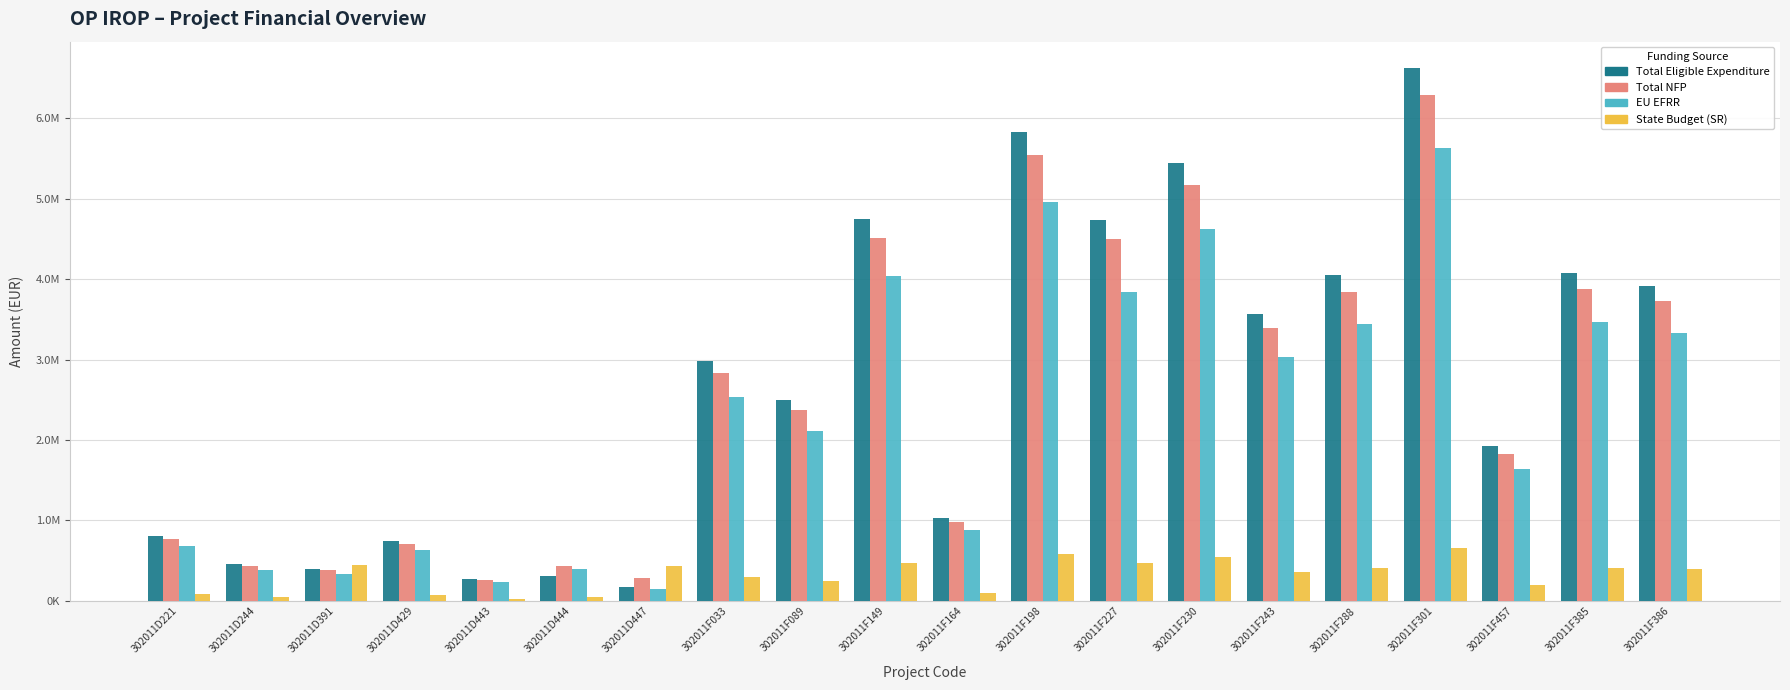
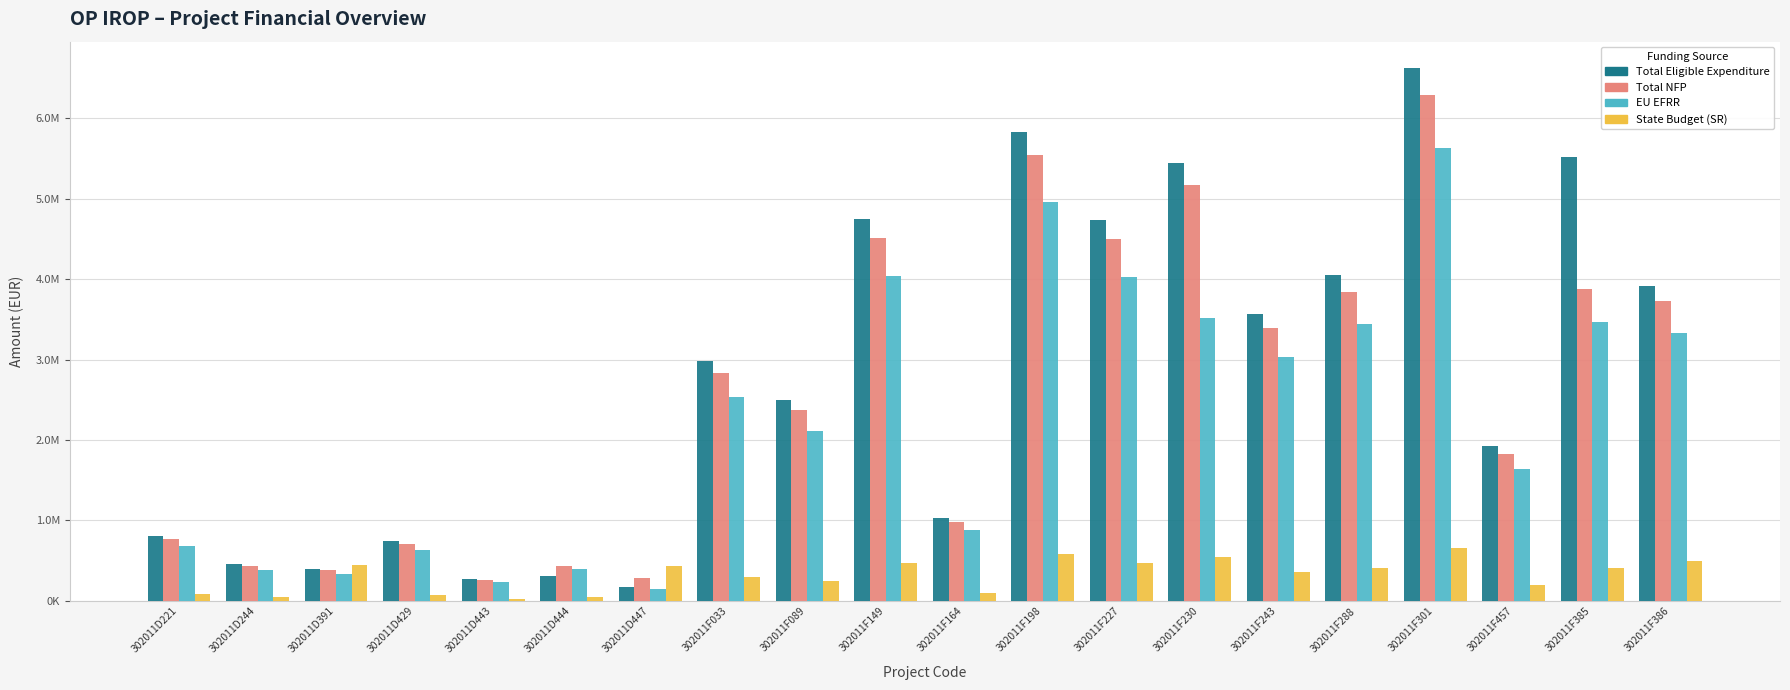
  {
    "Total Eligible Expenditure": {
      "302011D221": 800000,
      "302011D244": 500000,
      "302011D391": 400000,
      "302011D429": 700000,
      "302011D443": 300000,
      "302011D444": 300000,
      "302011D447": 200000,
      "302011F033": 3000000,
      "302011F089": 2500000,
      "302011F149": 4700000,
      "302011F164": 1000000,
      "302011F198": 5800000,
      "302011F227": 4700000,
      "302011F230": 5400000,
      "302011F243": 3600000,
      "302011F288": 4000000,
      "302011F301": 6600000,
      "302011F457": 1900000,
-     "302011F385": 4100000,
+     "302011F385": 5500000,
      "302011F386": 3900000
    },
    "Total NFP": {
      "302011D221": 800000,
      "302011D244": 400000,
      "302011D391": 400000,
      "302011D429": 700000,
      "302011D443": 300000,
      "302011D444": 400000,
      "302011D447": 300000,
      "302011F033": 2800000,
      "302011F089": 2400000,
      "302011F149": 4500000,
      "302011F164": 1000000,
      "302011F198": 5500000,
      "302011F227": 4500000,
      "302011F230": 5200000,
      "302011F243": 3400000,
      "302011F288": 3800000,
      "302011F301": 6300000,
      "302011F457": 1800000,
      "302011F385": 3900000,
      "302011F386": 3700000
    },
    "EU EFRR": {
      "302011D221": 700000,
      "302011D244": 400000,
      "302011D391": 300000,
      "302011D429": 600000,
      "302011D443": 200000,
      "302011D444": 400000,
      "302011D447": 200000,
      "302011F033": 2500000,
      "302011F089": 2100000,
      "302011F149": 4000000,
      "302011F164": 900000,
      "302011F198": 5000000,
-     "302011F227": 3800000,
-     "302011F230": 4600000,
+     "302011F227": 4000000,
+     "302011F230": 3500000,
      "302011F243": 3000000,
      "302011F288": 3400000,
      "302011F301": 5600000,
      "302011F457": 1600000,
      "302011F385": 3500000,
      "302011F386": 3300000
    },
    "State Budget (SR)": {
      "302011D221": 100000,
      "302011D244": 0,
      "302011D391": 500000,
      "302011D429": 100000,
      "302011D444": 0,
      "302011D447": 400000,
      "302011F033": 300000,
      "302011F089": 200000,
      "302011F149": 500000,
      "302011F164": 100000,
      "302011F198": 600000,
      "302011F227": 500000,
      "302011F230": 500000,
      "302011F243": 400000,
      "302011F288": 400000,
      "302011F301": 700000,
      "302011F457": 200000,
      "302011F385": 400000,
-     "302011F386": 400000
+     "302011F386": 500000
    }
  }
